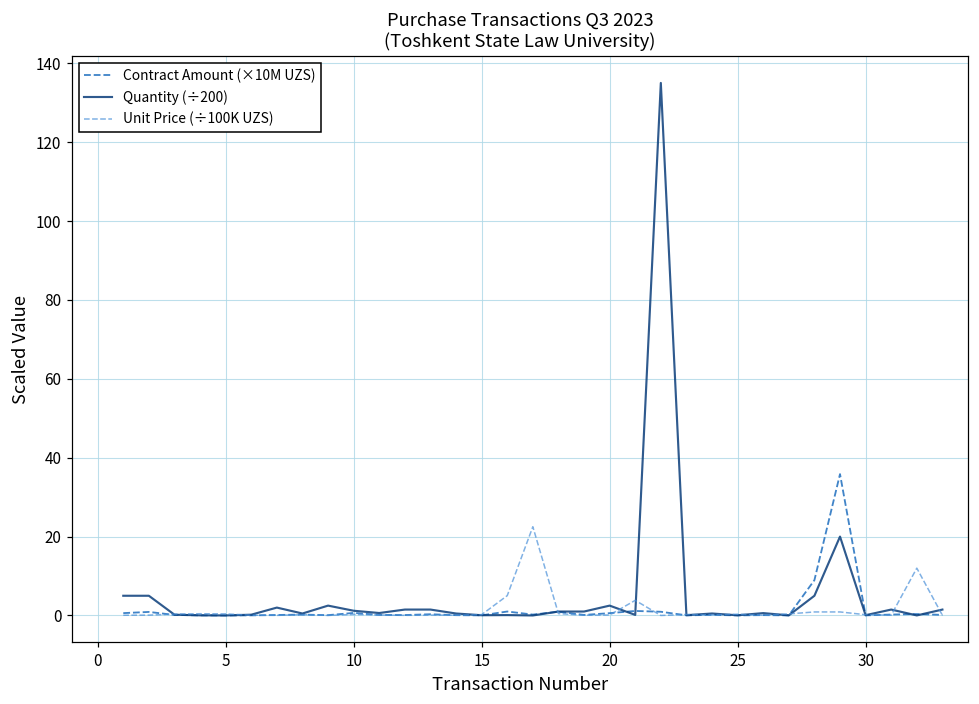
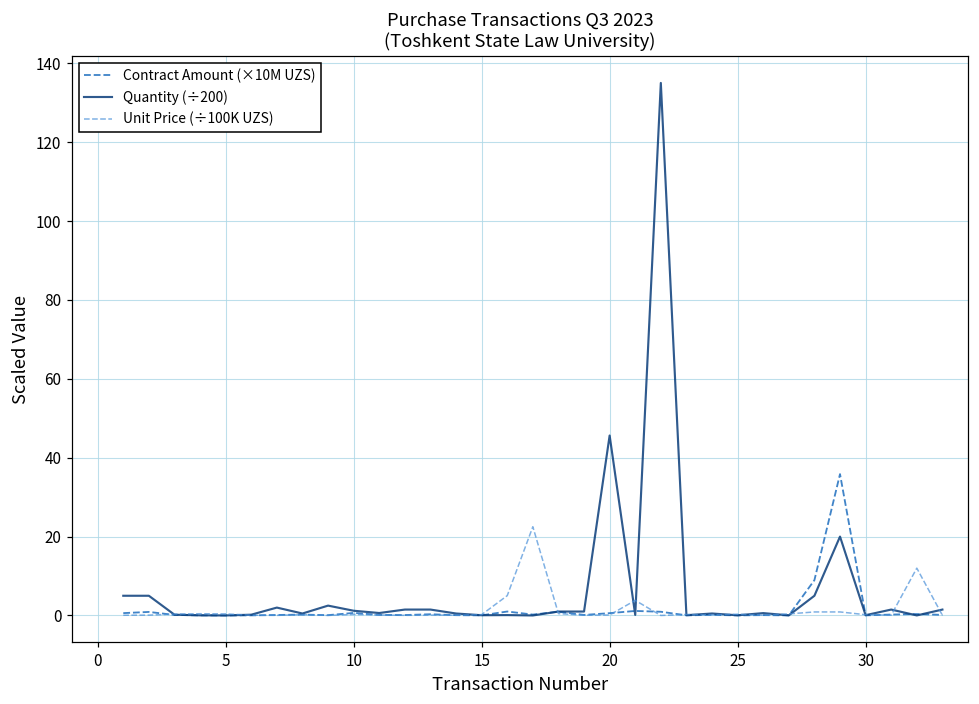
  {
    "Quantity (÷200)": {
-     "20": 3
+     "20": 46
    }
  }
